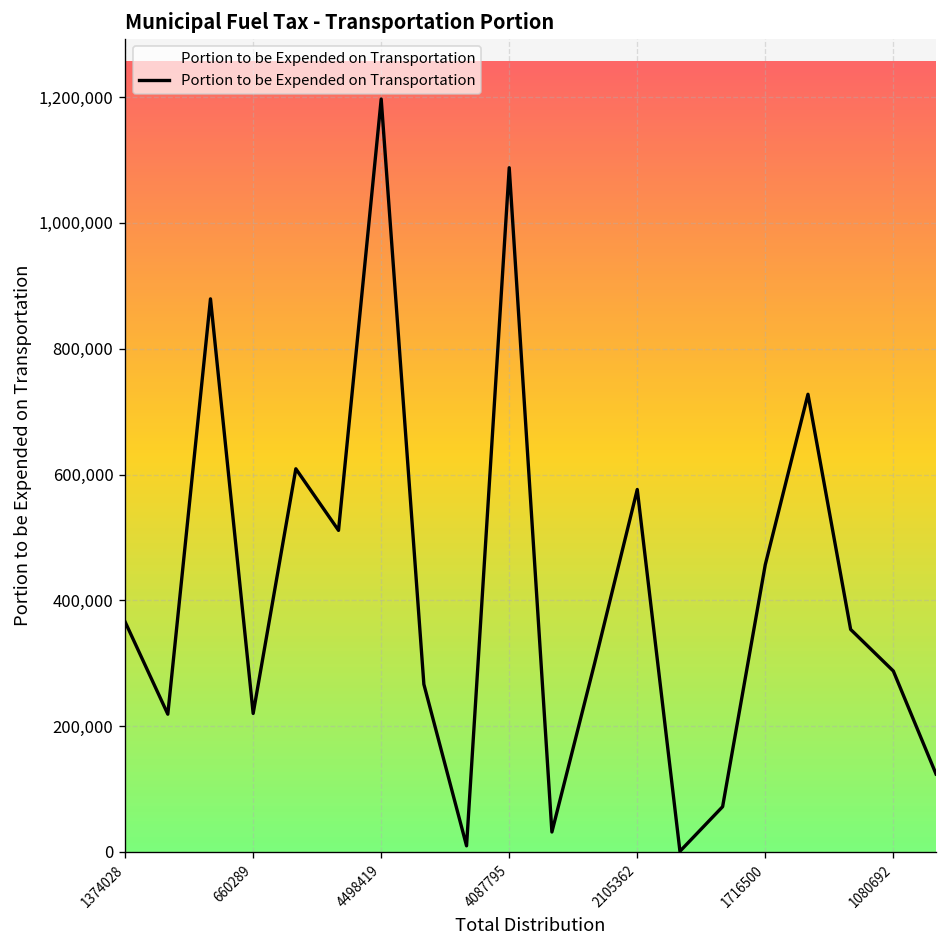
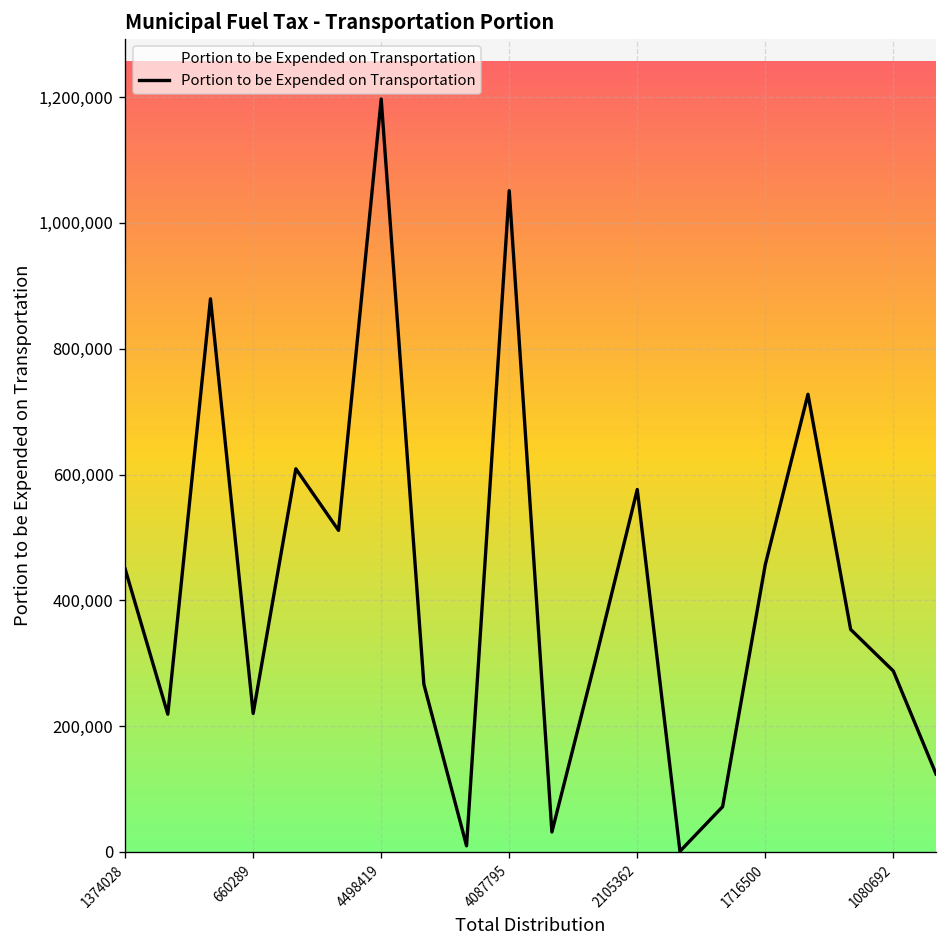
  {
-   "1374028": "370,000",
+   "1374028": "450,000",
    "660289": "220,000",
    "4498419": "1,200,000",
-   "4087795": "1,090,000",
+   "4087795": "1,050,000",
    "2105362": "580,000",
    "1716500": "460,000",
    "1080692": "290,000"
  }
